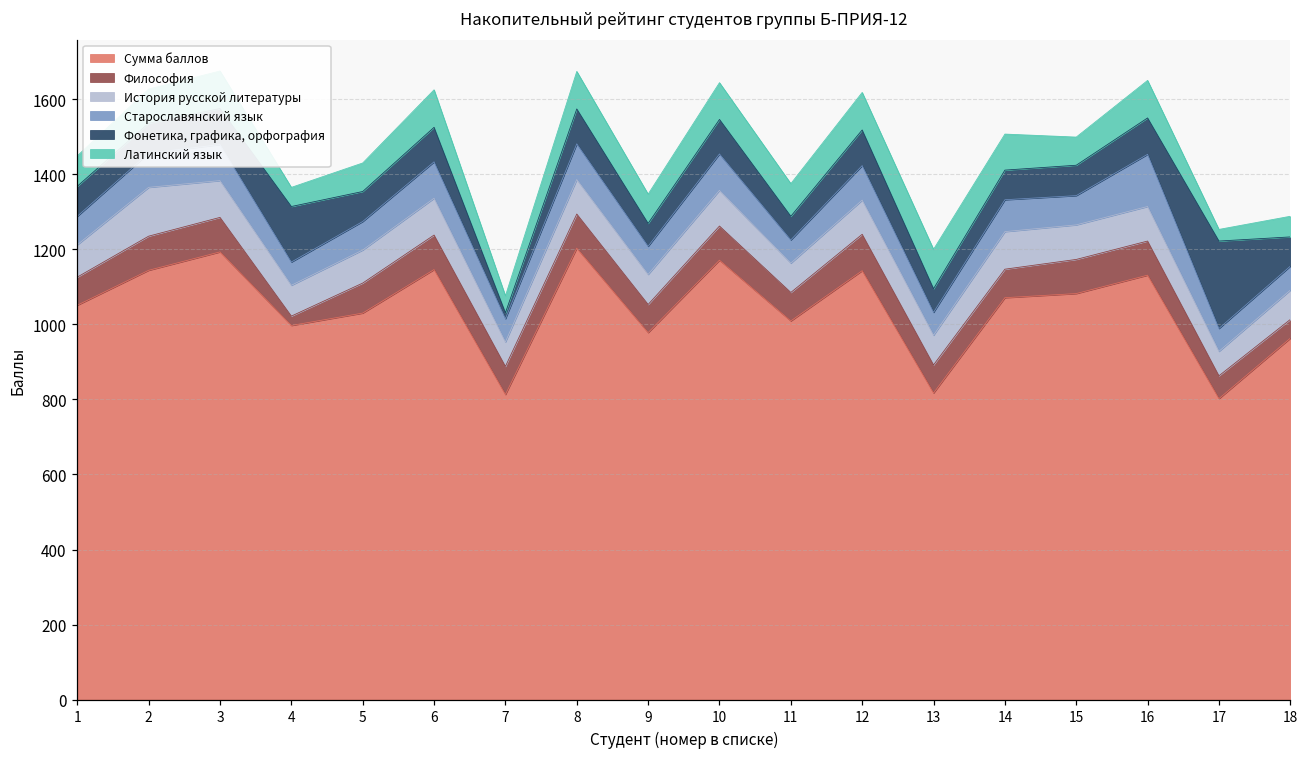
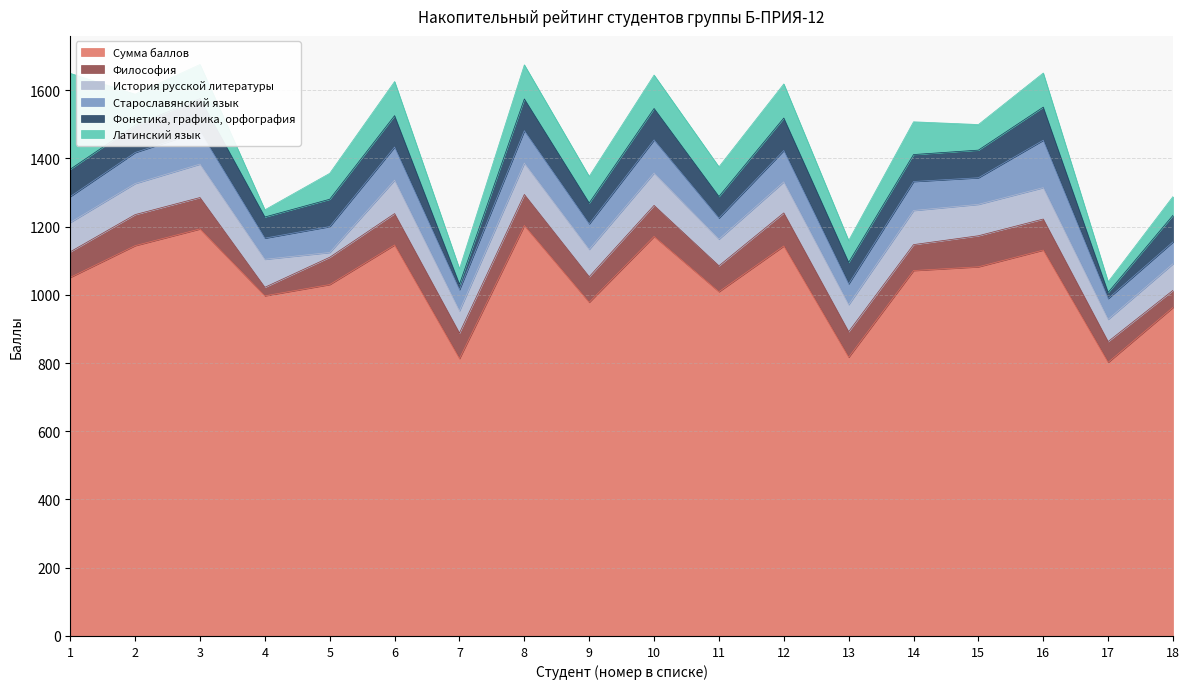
  {
    "Сумма баллов": {
      "1": 1050,
      "2": 1140,
      "3": 1190,
      "4": 1000,
      "5": 1030,
      "6": 1150,
      "7": 810,
      "8": 1200,
      "9": 980,
      "10": 1170,
      "11": 1010,
      "12": 1140,
      "13": 820,
      "14": 1070,
      "15": 1080,
      "16": 1130,
      "17": 800,
      "18": 960
    },
    "Философия": {
      "1": 80,
      "2": 90,
      "3": 90,
      "4": 30,
      "5": 80,
      "6": 90,
      "7": 80,
      "8": 90,
      "9": 80,
      "10": 90,
      "11": 80,
      "12": 100,
      "13": 80,
      "14": 80,
      "15": 90,
      "16": 90,
      "17": 60,
      "18": 50
    },
    "История русской литературы": {
      "1": 90,
-     "2": 130,
+     "2": 90,
      "3": 100,
      "4": 80,
-     "5": 90,
+     "5": 10,
      "6": 100,
      "7": 70,
      "8": 90,
      "9": 80,
      "10": 100,
      "11": 80,
      "12": 90,
      "13": 80,
      "14": 100,
      "15": 90,
      "16": 90,
      "17": 70,
      "18": 80
    },
    "Старославянский язык": {
      "1": 80,
      "4": 60,
      "5": 80,
      "6": 100,
      "7": 60,
      "8": 100,
      "9": 80,
      "10": 100,
      "11": 60,
      "12": 90,
      "13": 60,
      "14": 90,
      "15": 80,
      "16": 140,
      "17": 60,
      "18": 60
    },
    "Фонетика, графика, орфография": {
      "1": 80,
-     "4": 150,
+     "4": 60,
      "5": 80,
      "6": 90,
      "7": 20,
      "8": 90,
      "9": 60,
      "10": 90,
      "11": 60,
      "12": 100,
      "13": 60,
      "14": 80,
      "15": 80,
      "16": 100,
-     "17": 230,
+     "17": 20,
      "18": 80
    },
    "Латинский язык": {
-     "1": 80,
-     "4": 50,
+     "1": 280,
+     "4": 20,
      "5": 80,
      "6": 100,
      "7": 50,
      "8": 100,
      "9": 80,
      "10": 100,
      "11": 90,
      "12": 100,
-     "13": 110,
+     "13": 60,
      "14": 100,
      "15": 80,
      "16": 100,
      "17": 30,
      "18": 60
    }
  }
